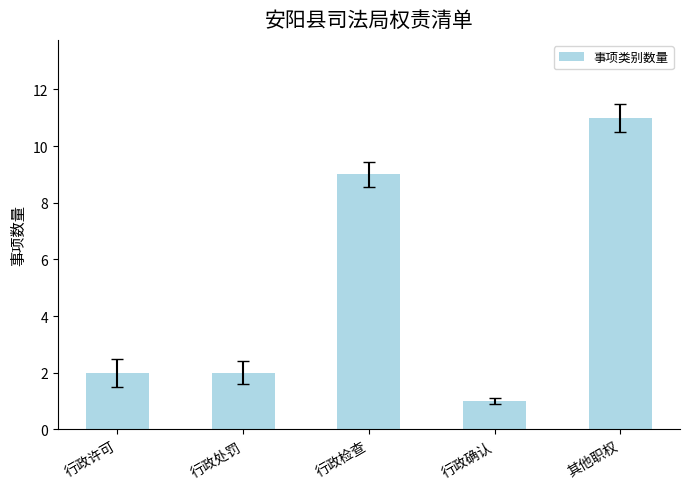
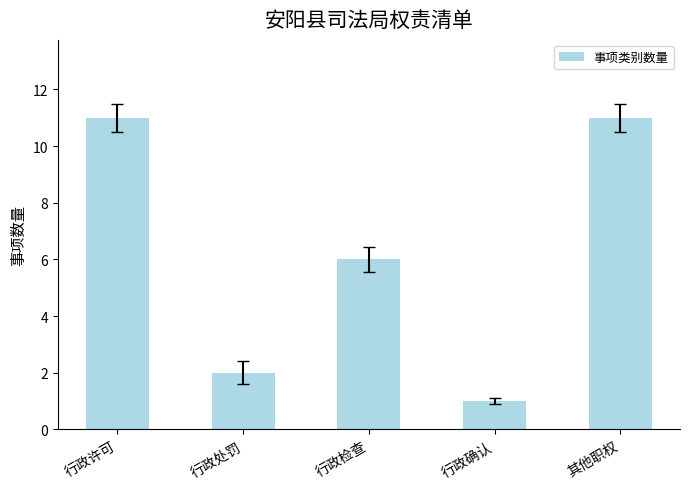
  {
    "事项类别数量": {
-     "行政许可": 2,
+     "行政许可": 11,
      "行政处罚": 2,
-     "行政检查": 9,
+     "行政检查": 6,
      "行政确认": 1,
      "其他职权": 11
    }
  }
